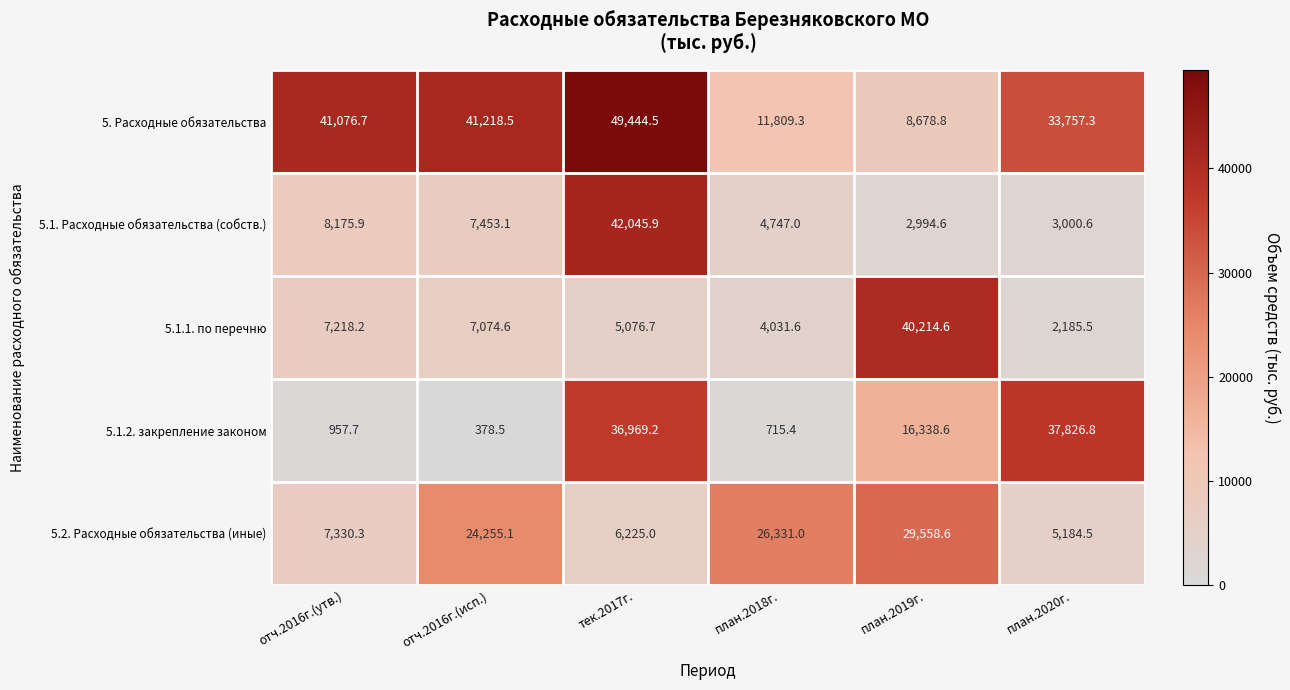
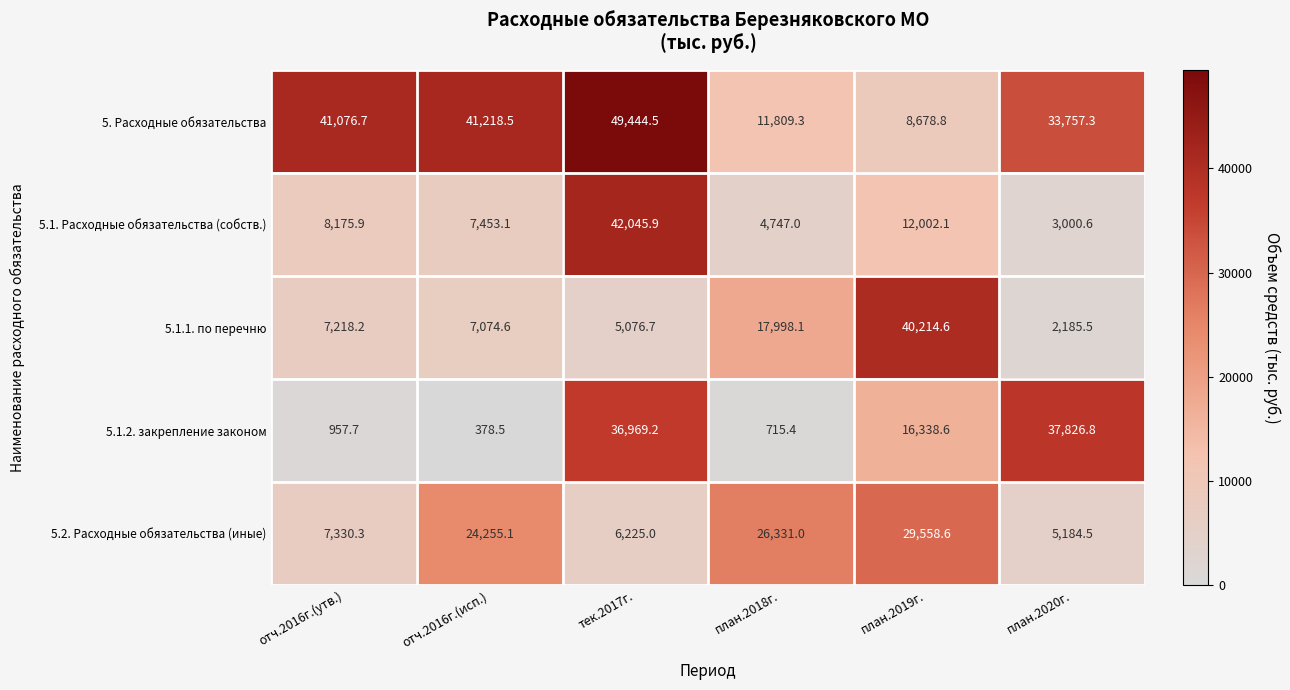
  {
    "5. Расходные обязательства": {
      "отч.2016г.(утв.)": "41,076.7",
      "отч.2016г.(исп.)": "41,218.5",
      "тек.2017г.": "49,444.5",
      "план.2018г.": "11,809.3",
      "план.2019г.": "8,678.8",
      "план.2020г.": "33,757.3"
    },
    "5.1. Расходные обязательства (собств.)": {
      "отч.2016г.(утв.)": "8,175.9",
      "отч.2016г.(исп.)": "7,453.1",
      "тек.2017г.": "42,045.9",
      "план.2018г.": "4,747.0",
-     "план.2019г.": "2,994.6",
+     "план.2019г.": "12,002.1",
      "план.2020г.": "3,000.6"
    },
    "5.1.1. по перечню": {
      "отч.2016г.(утв.)": "7,218.2",
      "отч.2016г.(исп.)": "7,074.6",
      "тек.2017г.": "5,076.7",
-     "план.2018г.": "4,031.6",
+     "план.2018г.": "17,998.1",
      "план.2019г.": "40,214.6",
      "план.2020г.": "2,185.5"
    },
    "5.1.2. закрепление законом": {
      "отч.2016г.(утв.)": "957.7",
      "отч.2016г.(исп.)": "378.5",
      "тек.2017г.": "36,969.2",
      "план.2018г.": "715.4",
      "план.2019г.": "16,338.6",
      "план.2020г.": "37,826.8"
    },
    "5.2. Расходные обязательства (иные)": {
      "отч.2016г.(утв.)": "7,330.3",
      "отч.2016г.(исп.)": "24,255.1",
      "тек.2017г.": "6,225.0",
      "план.2018г.": "26,331.0",
      "план.2019г.": "29,558.6",
      "план.2020г.": "5,184.5"
    }
  }
